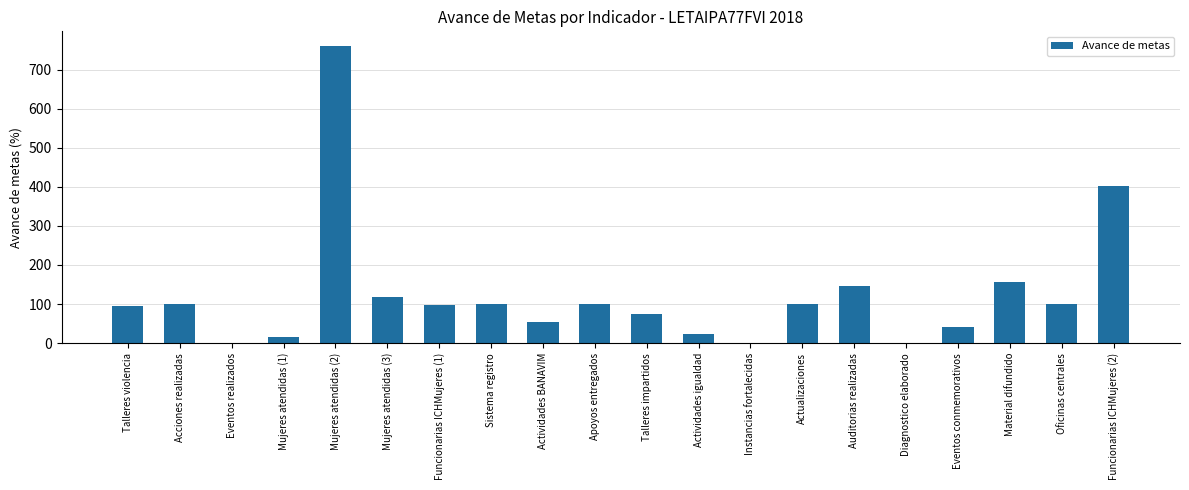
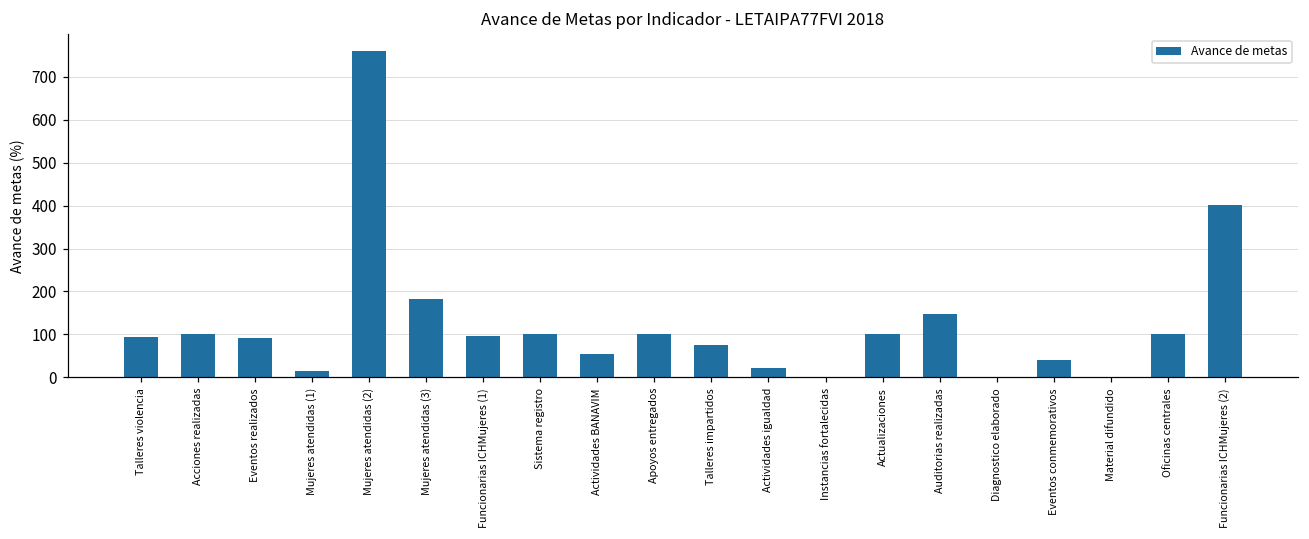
  {
    "Talleres violencia": 90,
    "Acciones realizadas": 100,
-   "Eventos realizados": 0,
+   "Eventos realizados": 90,
    "Mujeres atendidas (1)": 10,
    "Mujeres atendidas (2)": 760,
-   "Mujeres atendidas (3)": 120,
+   "Mujeres atendidas (3)": 180,
    "Funcionarias ICHMujeres (1)": 100,
    "Sistema registro": 100,
    "Actividades BANAVIM": 50,
    "Apoyos entregados": 100,
    "Talleres impartidos": 80,
    "Actividades igualdad": 20,
    "Instancias fortalecidas": 0,
    "Actualizaciones": 100,
    "Auditorias realizadas": 150,
    "Diagnostico elaborado": 0,
    "Eventos conmemorativos": 40,
-   "Material difundido": 160,
+   "Material difundido": 0,
    "Oficinas centrales": 100,
    "Funcionarias ICHMujeres (2)": 400
  }
